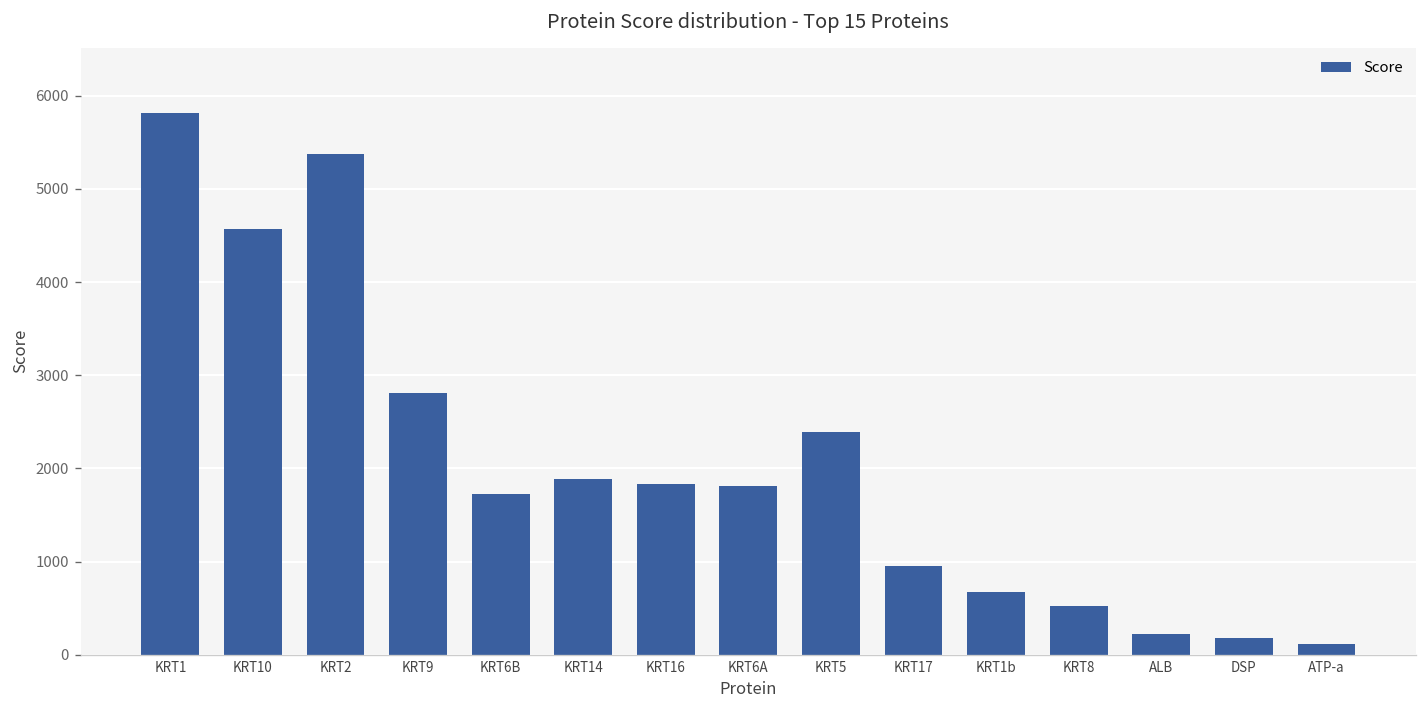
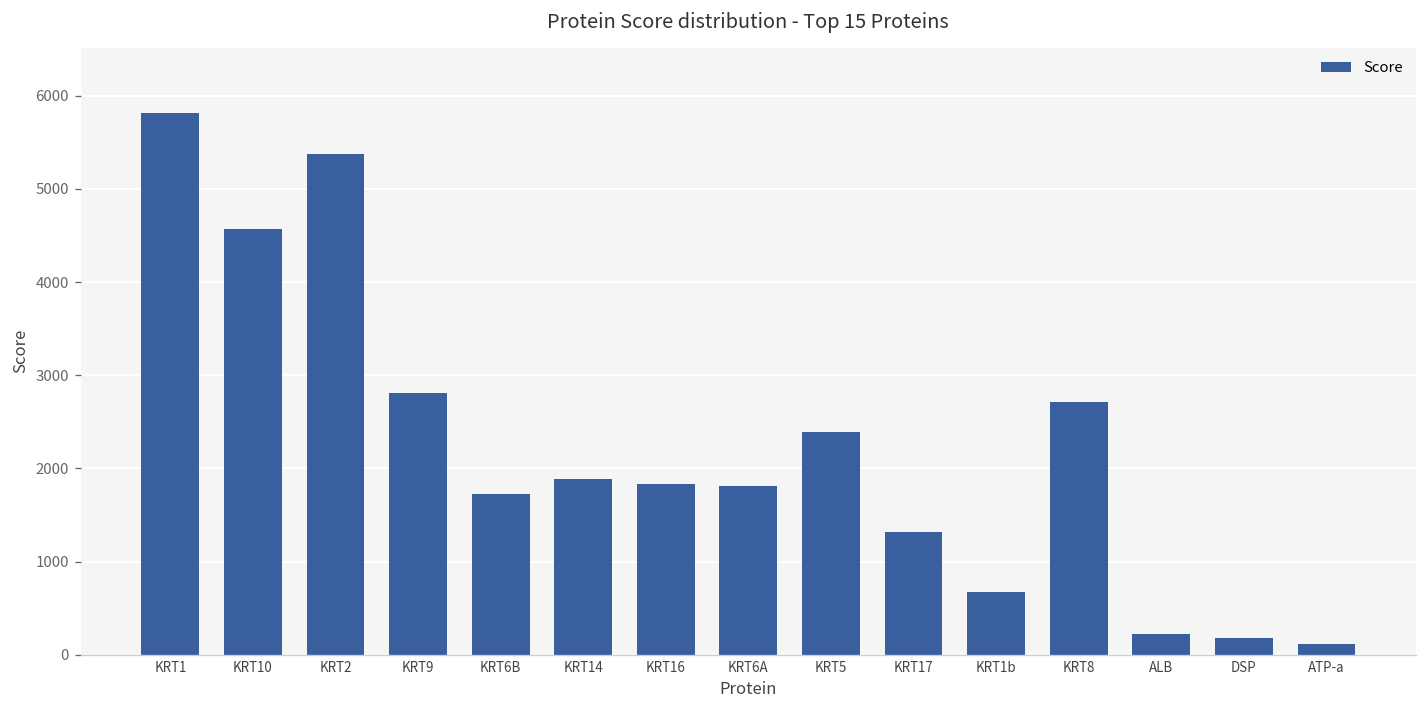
  {
    "KRT1": 5800,
    "KRT10": 4600,
    "KRT2": 5400,
    "KRT9": 2800,
    "KRT6B": 1700,
    "KRT14": 1900,
    "KRT16": 1800,
    "KRT6A": 1800,
    "KRT5": 2400,
-   "KRT17": 1000,
+   "KRT17": 1300,
    "KRT1b": 700,
-   "KRT8": 500,
+   "KRT8": 2700,
    "ALB": 200,
    "DSP": 200,
    "ATP-a": 100
  }
